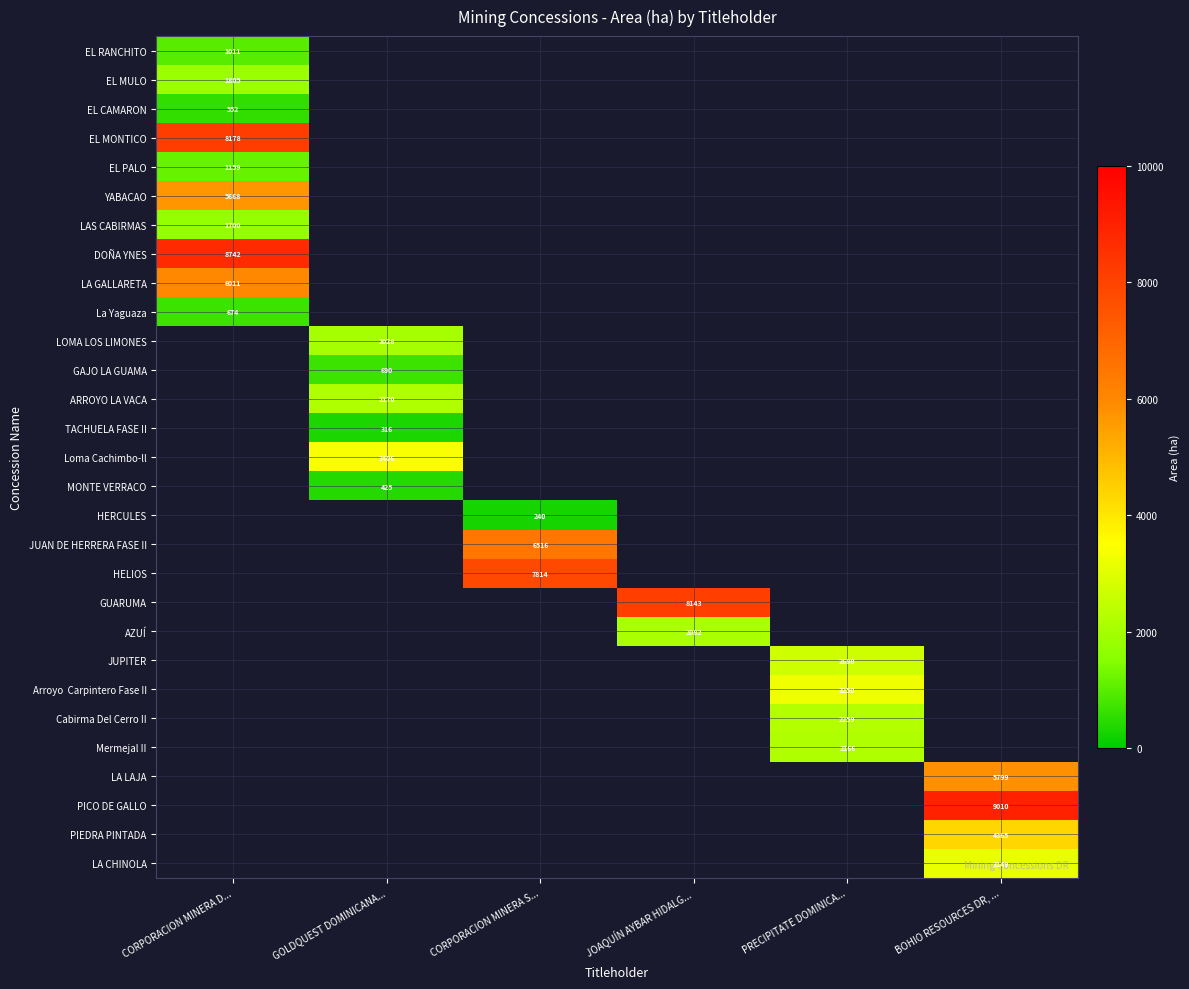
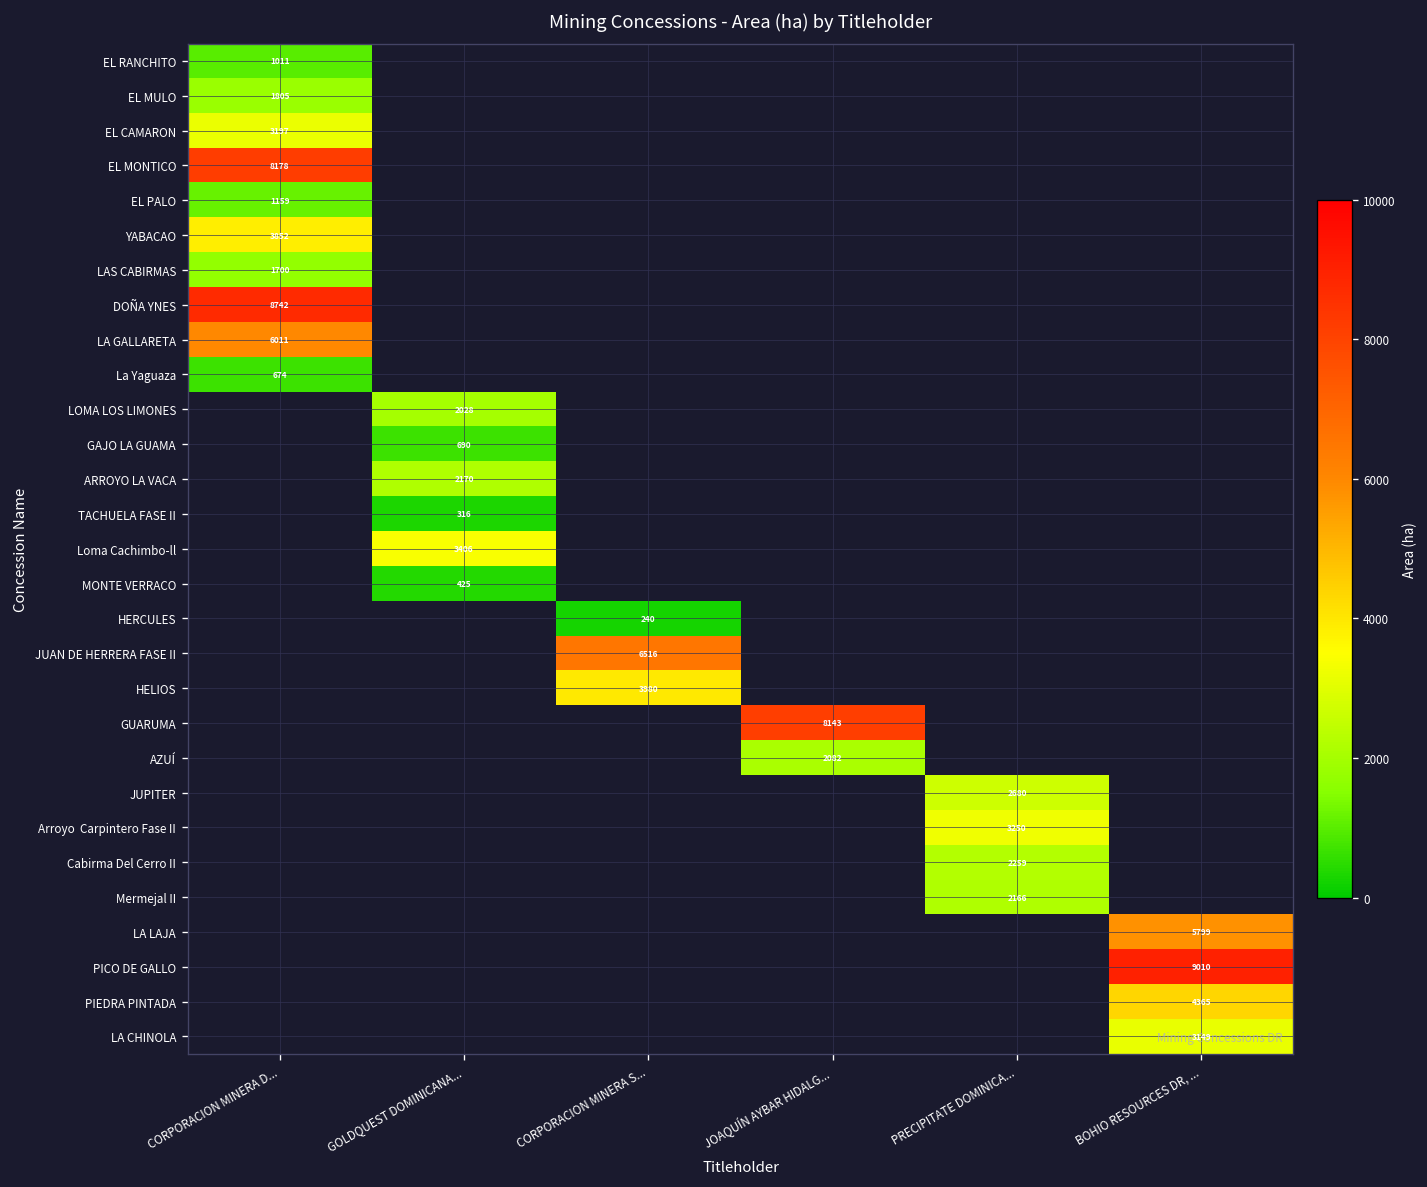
  {
    "EL RANCHITO": {
      "CORPORACION MINERA D...": 1011
    },
    "EL MULO": {
      "CORPORACION MINERA D...": 1805
    },
    "EL CAMARON": {
-     "CORPORACION MINERA D...": 552
+     "CORPORACION MINERA D...": 3197
    },
    "EL MONTICO": {
      "CORPORACION MINERA D...": 8178
    },
    "EL PALO": {
      "CORPORACION MINERA D...": 1159
    },
    "YABACAO": {
-     "CORPORACION MINERA D...": 5668
+     "CORPORACION MINERA D...": 3852
    },
    "LAS CABIRMAS": {
      "CORPORACION MINERA D...": 1700
    },
    "DOÑA YNES": {
      "CORPORACION MINERA D...": 8742
    },
    "LA GALLARETA": {
      "CORPORACION MINERA D...": 6011
    },
    "La Yaguaza": {
      "CORPORACION MINERA D...": 674
    },
    "LOMA LOS LIMONES": {
      "GOLDQUEST DOMINICANA...": 2028
    },
    "GAJO LA GUAMA": {
      "GOLDQUEST DOMINICANA...": 690
    },
    "ARROYO LA VACA": {
      "GOLDQUEST DOMINICANA...": 2170
    },
    "TACHUELA FASE II": {
      "GOLDQUEST DOMINICANA...": 316
    },
    "Loma Cachimbo-ll": {
      "GOLDQUEST DOMINICANA...": 3406
    },
    "MONTE VERRACO": {
      "GOLDQUEST DOMINICANA...": 425
    },
    "HERCULES": {
      "CORPORACION MINERA S...": 240
    },
    "JUAN DE HERRERA FASE II": {
      "CORPORACION MINERA S...": 6516
    },
    "HELIOS": {
-     "CORPORACION MINERA S...": 7814
+     "CORPORACION MINERA S...": 3980
    },
    "GUARUMA": {
      "JOAQUÍN AYBAR HIDALG...": 8143
    },
    "AZUÍ": {
      "JOAQUÍN AYBAR HIDALG...": 2082
    },
    "JUPITER": {
      "PRECIPITATE DOMINICA...": 2680
    },
    "Arroyo Carpintero Fase II": {
      "PRECIPITATE DOMINICA...": 3250
    },
    "Cabirma Del Cerro II": {
      "PRECIPITATE DOMINICA...": 2259
    },
    "Mermejal II": {
      "PRECIPITATE DOMINICA...": 2166
    },
    "LA LAJA": {
      "BOHIO RESOURCES DR, ...": 5799
    },
    "PICO DE GALLO": {
      "BOHIO RESOURCES DR, ...": 9010
    },
    "PIEDRA PINTADA": {
      "BOHIO RESOURCES DR, ...": 4365
    }
  }
